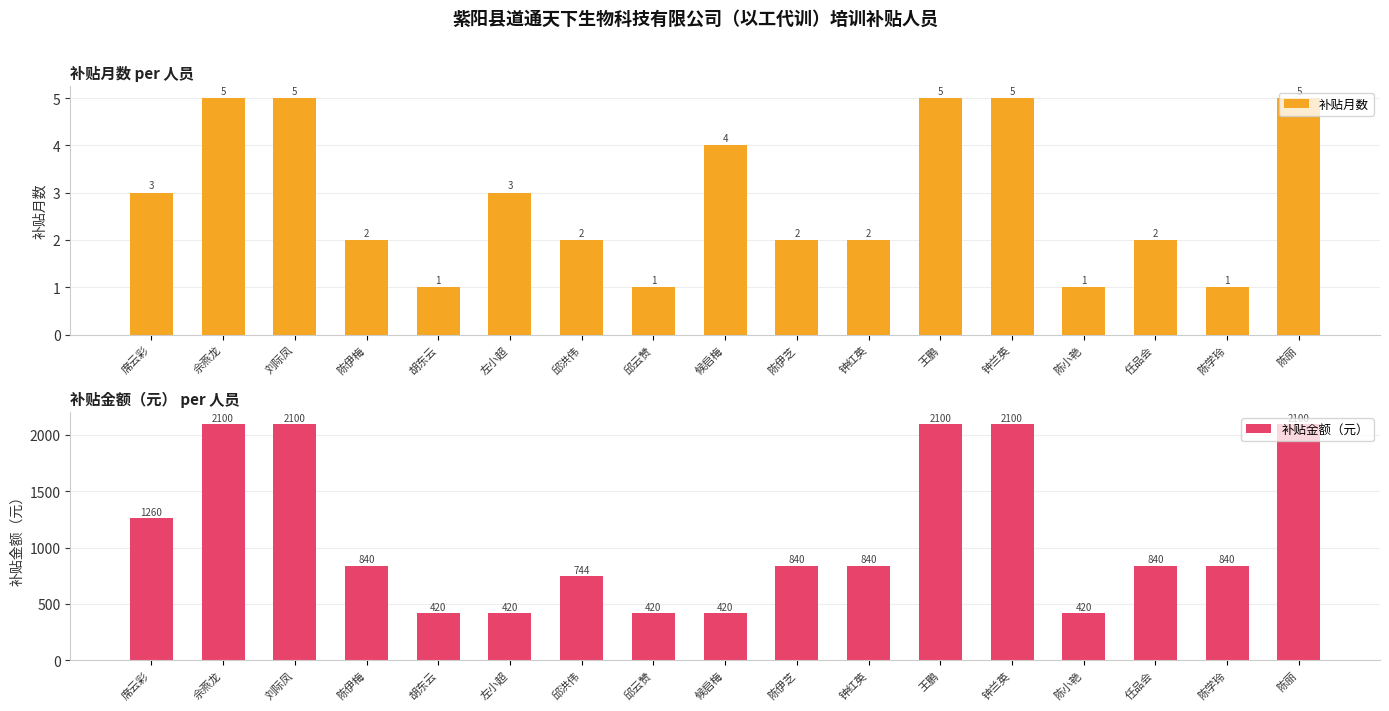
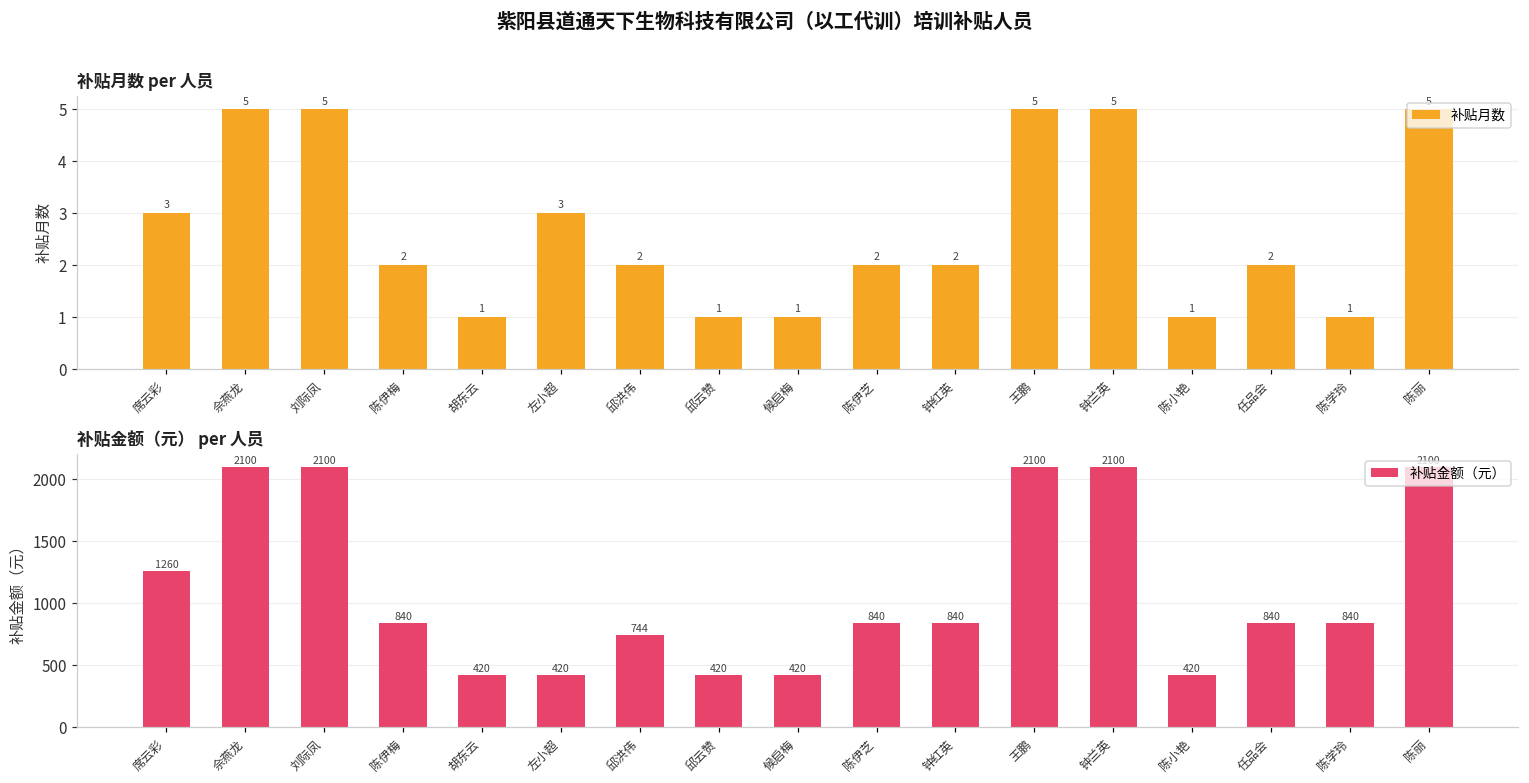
  {
    "补贴月数 per 人员": {
      "席云彩": 3,
      "佘燕龙": 5,
      "刘际凤": 5,
      "陈伊梅": 2,
      "胡东云": 1,
      "左小超": 3,
      "邱洪伟": 2,
      "邱云赞": 1,
-     "候启梅": 4,
+     "候启梅": 1,
      "陈伊芝": 2,
      "钟红英": 2,
      "王鹏": 5,
      "钟兰英": 5,
      "陈小艳": 1,
      "任品会": 2,
      "陈学玲": 1
    },
    "补贴金额（元） per 人员": {
      "席云彩": 1260,
      "佘燕龙": 2100,
      "刘际凤": 2100,
      "陈伊梅": 840,
      "胡东云": 420,
      "左小超": 420,
      "邱洪伟": 744,
      "邱云赞": 420,
      "候启梅": 420,
      "陈伊芝": 840,
      "钟红英": 840,
      "王鹏": 2100,
      "钟兰英": 2100,
      "陈小艳": 420,
      "任品会": 840,
      "陈学玲": 840
    }
  }
